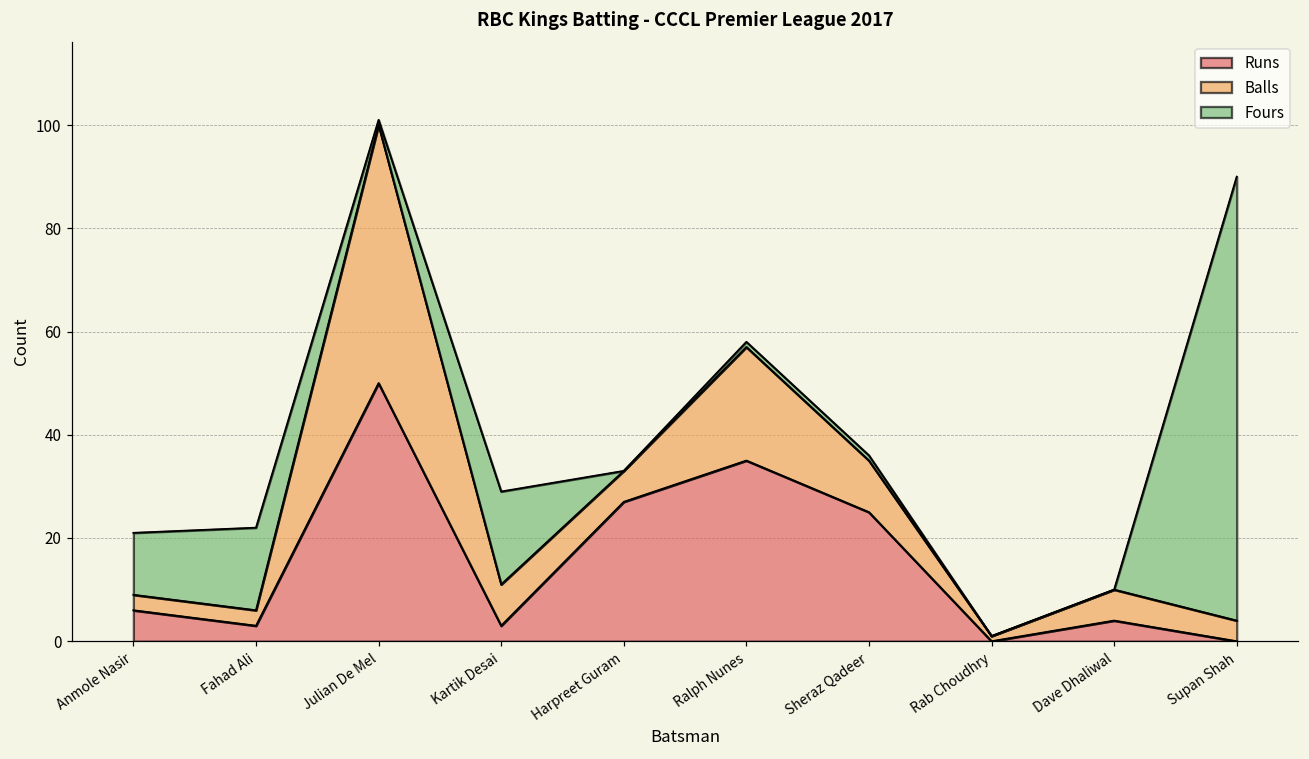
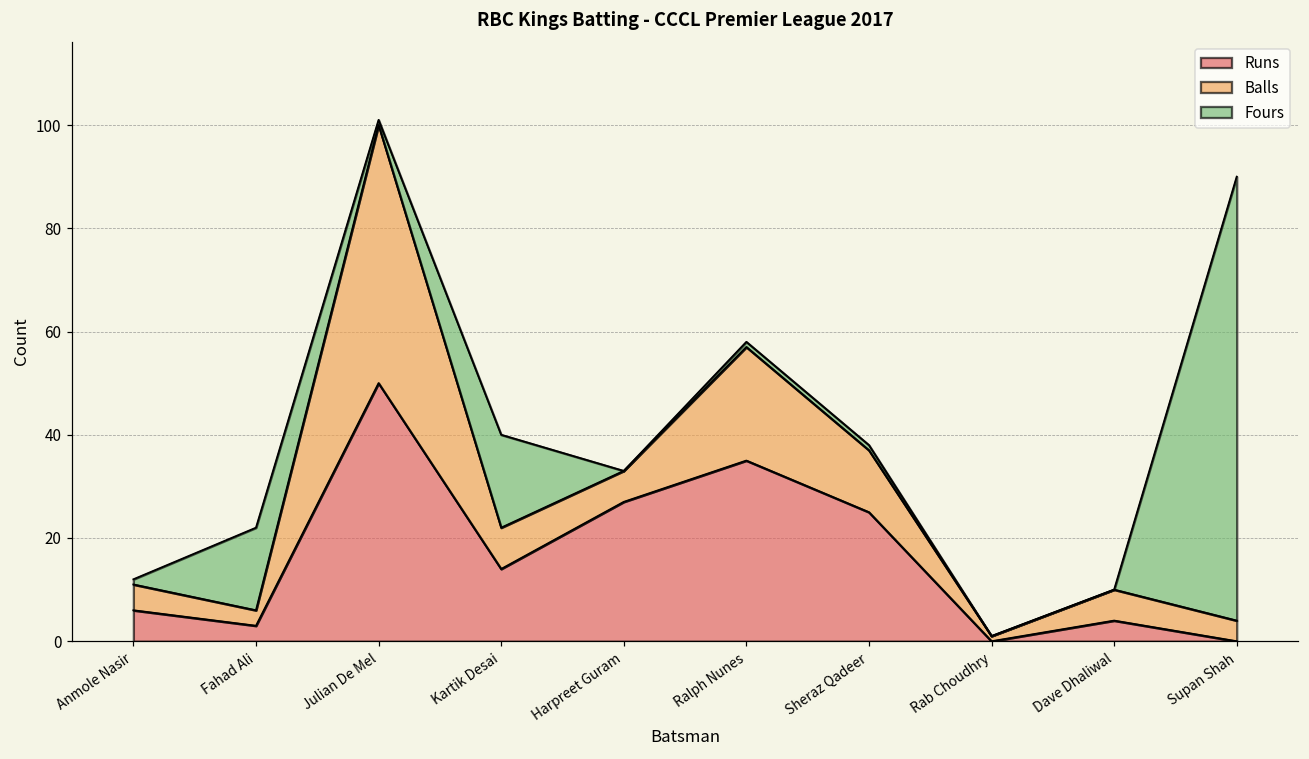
  {
    "Runs": {
      "Anmole Nasir": 6,
      "Fahad Ali": 3,
      "Julian De Mel": 50,
-     "Kartik Desai": 3,
+     "Kartik Desai": 14,
      "Harpreet Guram": 27,
      "Ralph Nunes": 35,
      "Sheraz Qadeer": 25,
      "Rab Choudhry": 0,
      "Dave Dhaliwal": 4,
      "Supan Shah": 0
    },
    "Balls": {
-     "Anmole Nasir": 3,
+     "Anmole Nasir": 5,
      "Fahad Ali": 3,
      "Julian De Mel": 50,
      "Kartik Desai": 8,
      "Ralph Nunes": 22,
-     "Sheraz Qadeer": 10,
+     "Sheraz Qadeer": 12,
      "Supan Shah": 4
    },
    "Fours": {
-     "Anmole Nasir": 12,
+     "Anmole Nasir": 1,
      "Fahad Ali": 16,
      "Julian De Mel": 1,
      "Kartik Desai": 18,
      "Ralph Nunes": 1,
      "Sheraz Qadeer": 1,
      "Supan Shah": 86
    }
  }
